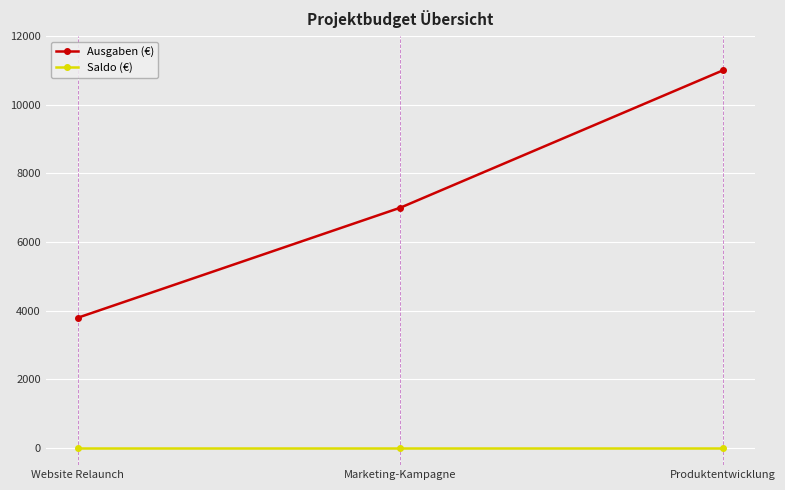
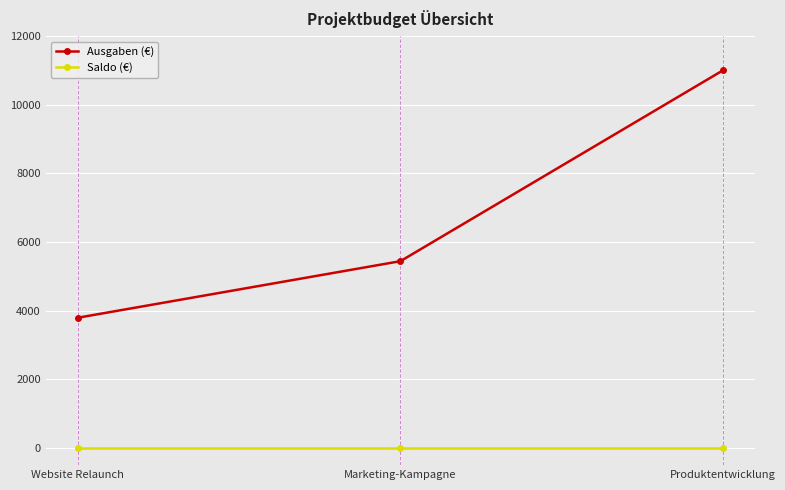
  {
    "Ausgaben (€)": {
      "Website Relaunch": 3800,
-     "Marketing-Kampagne": 7000,
+     "Marketing-Kampagne": 5400,
      "Produktentwicklung": 11000
    },
    "Saldo (€)": {
      "Website Relaunch": 0,
      "Marketing-Kampagne": 0,
      "Produktentwicklung": 0
    }
  }
